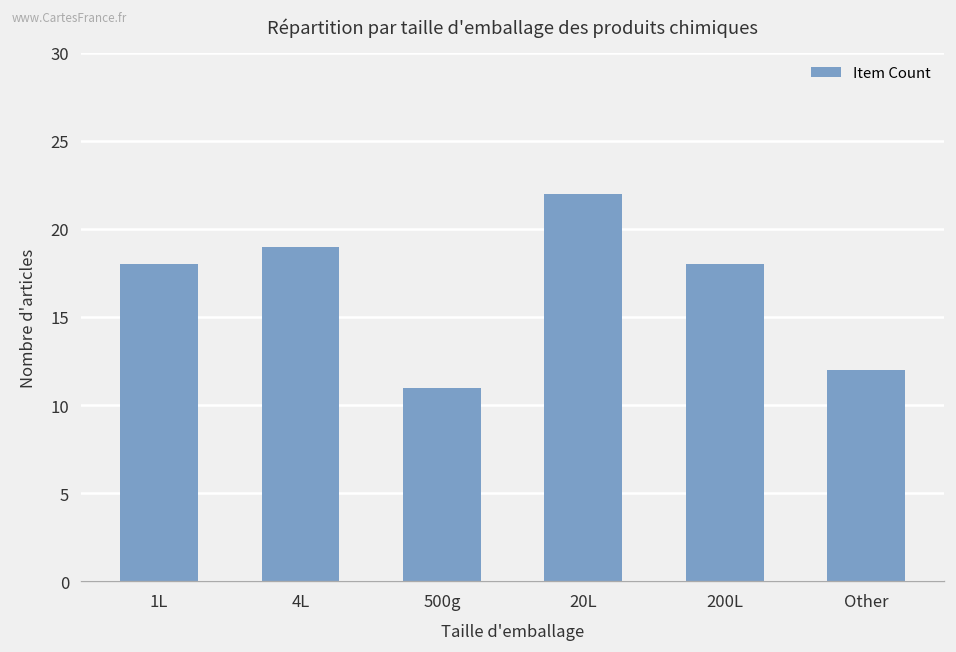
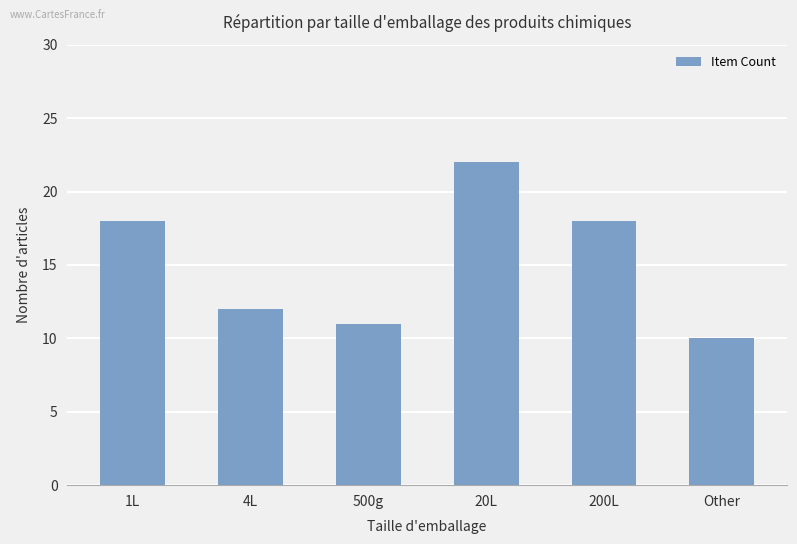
  {
    "1L": 18,
-   "4L": 19,
+   "4L": 12,
    "500g": 11,
    "20L": 22,
    "200L": 18,
-   "Other": 12
+   "Other": 10
  }
